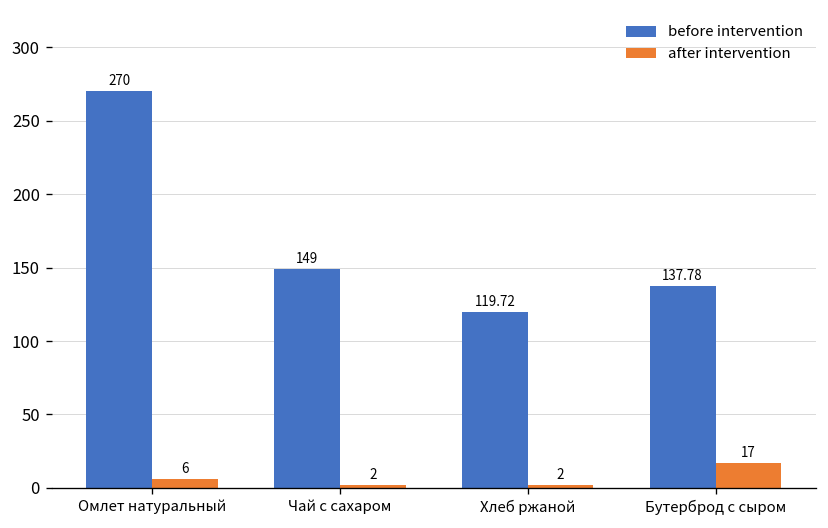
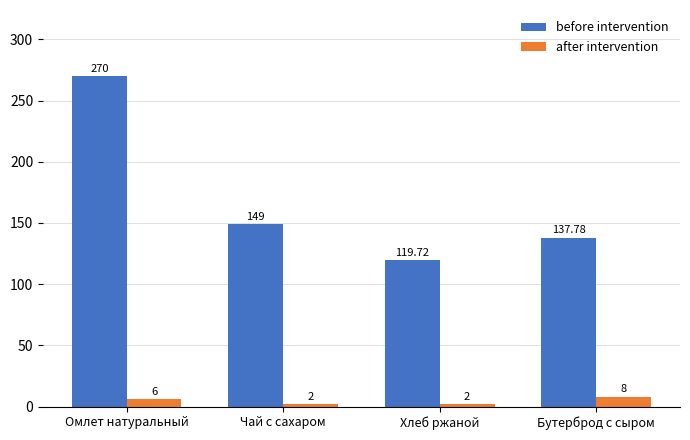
  {
    "before intervention": {
      "Омлет натуральный": 270,
      "Чай с сахаром": 149,
      "Хлеб ржаной": 119.72,
      "Бутерброд с сыром": 137.78
    },
    "after intervention": {
      "Омлет натуральный": 6,
      "Чай с сахаром": 2,
      "Хлеб ржаной": 2,
-     "Бутерброд с сыром": 17
+     "Бутерброд с сыром": 8
    }
  }
